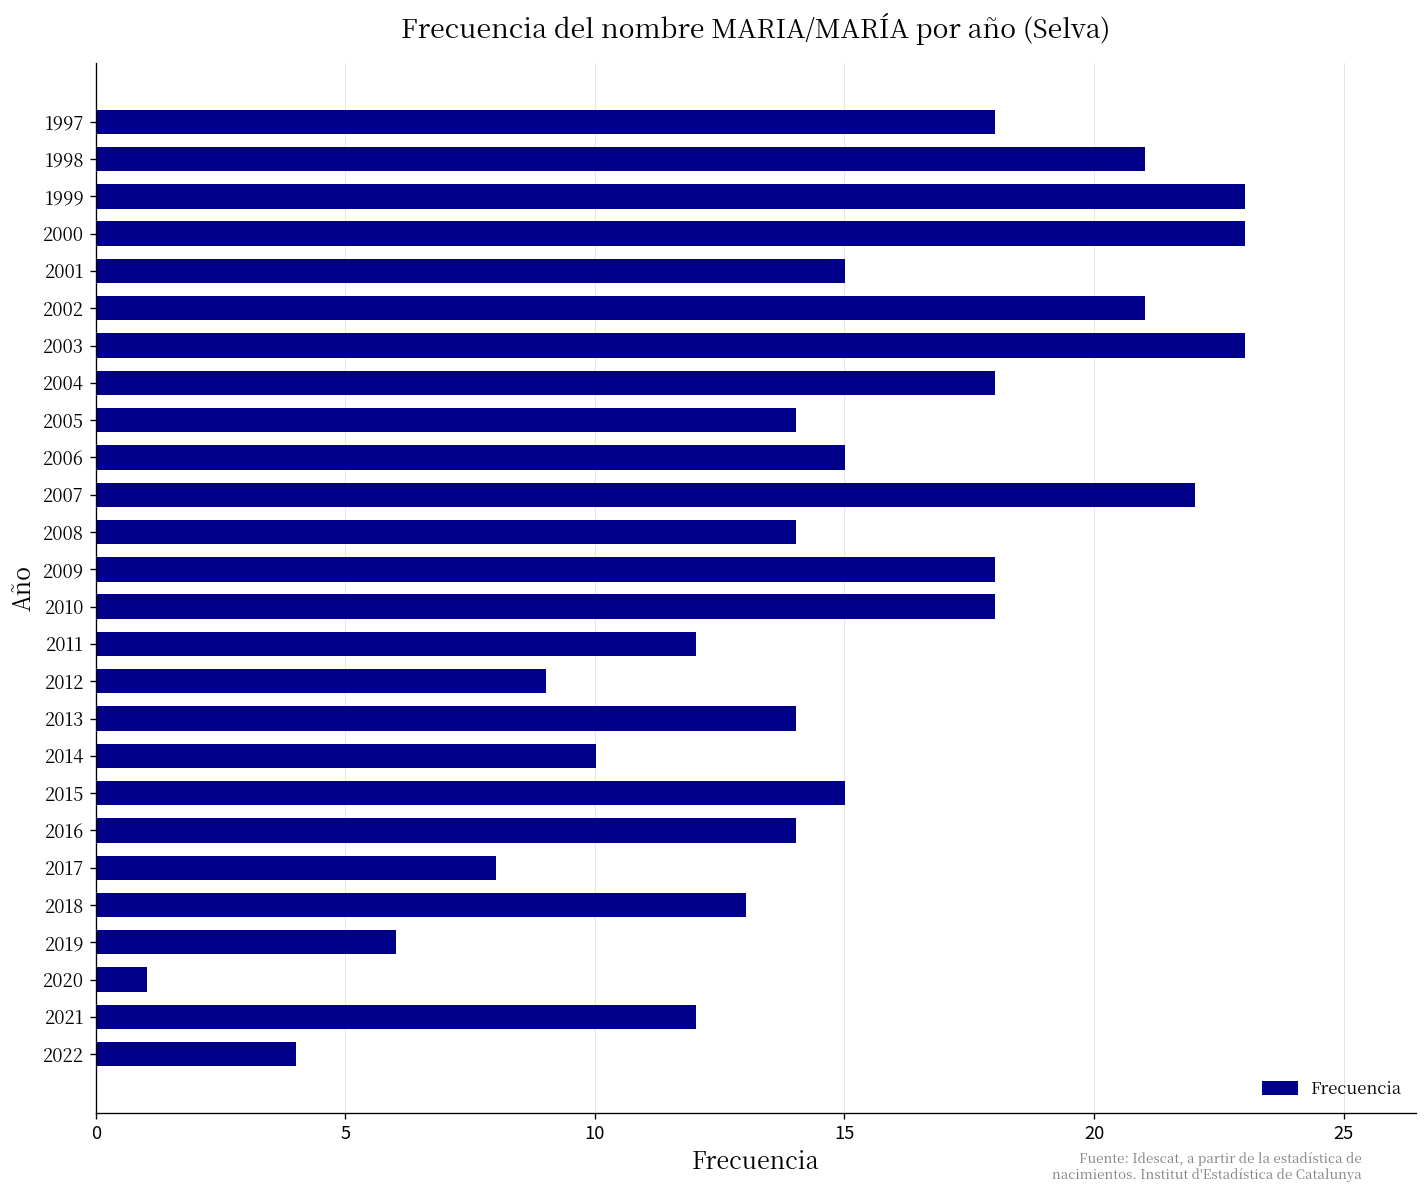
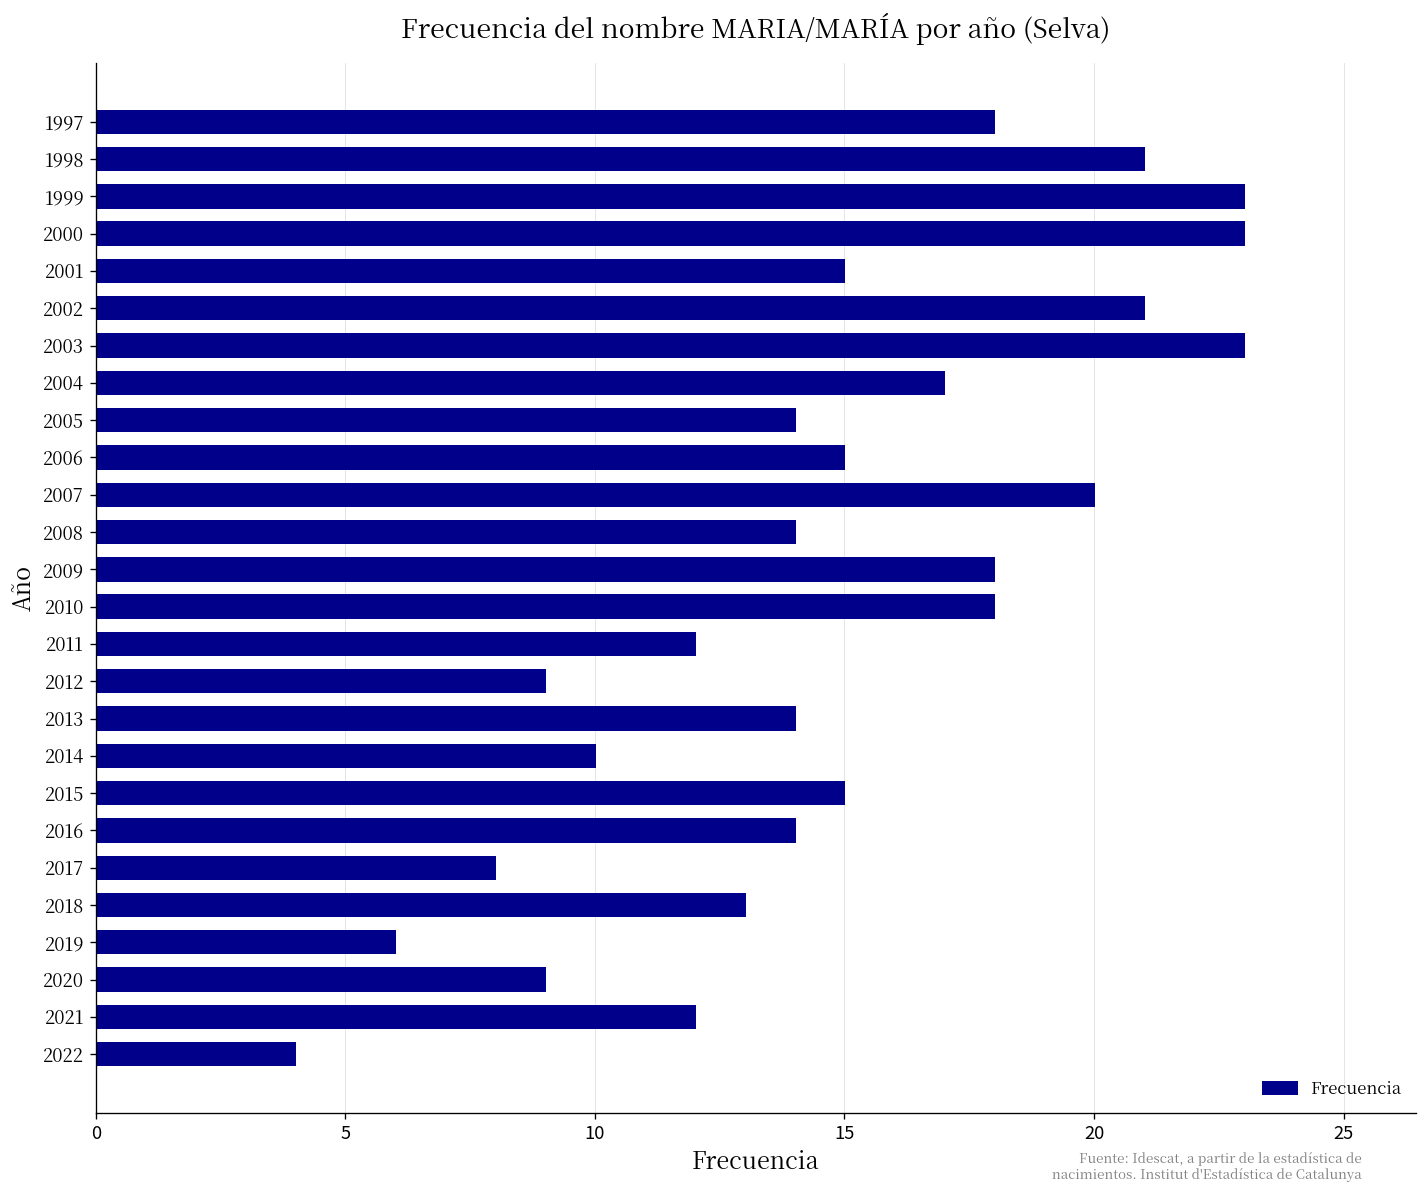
  {
    "1997": 18,
    "1998": 21,
    "1999": 23,
    "2000": 23,
    "2001": 15,
    "2002": 21,
    "2003": 23,
-   "2004": 18,
+   "2004": 17,
    "2005": 14,
    "2006": 15,
-   "2007": 22,
+   "2007": 20,
    "2008": 14,
    "2009": 18,
    "2010": 18,
    "2011": 12,
    "2012": 9,
    "2013": 14,
    "2014": 10,
    "2015": 15,
    "2016": 14,
    "2017": 8,
    "2018": 13,
    "2019": 6,
-   "2020": 1,
+   "2020": 9,
    "2021": 12,
    "2022": 4
  }
